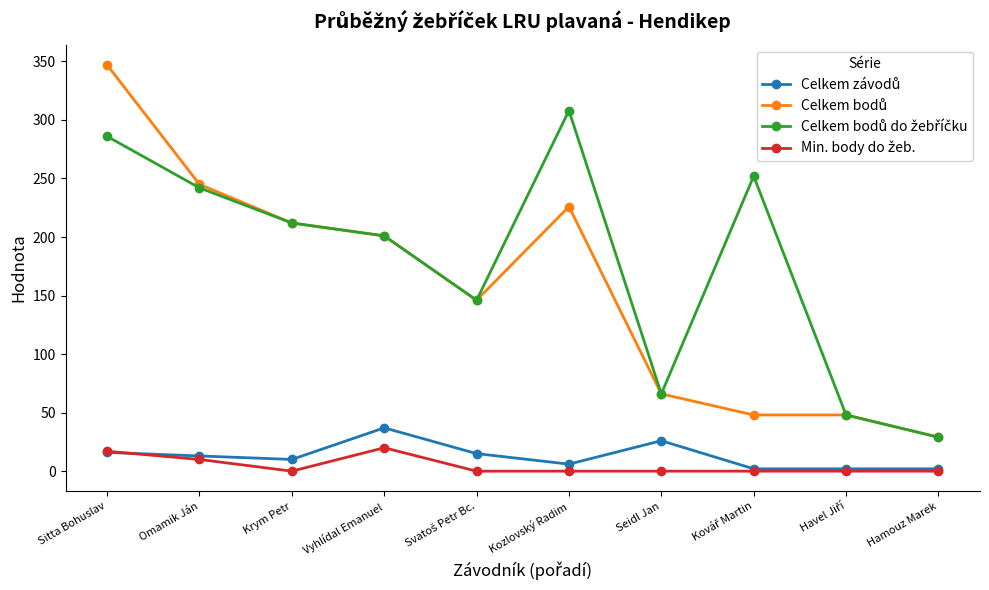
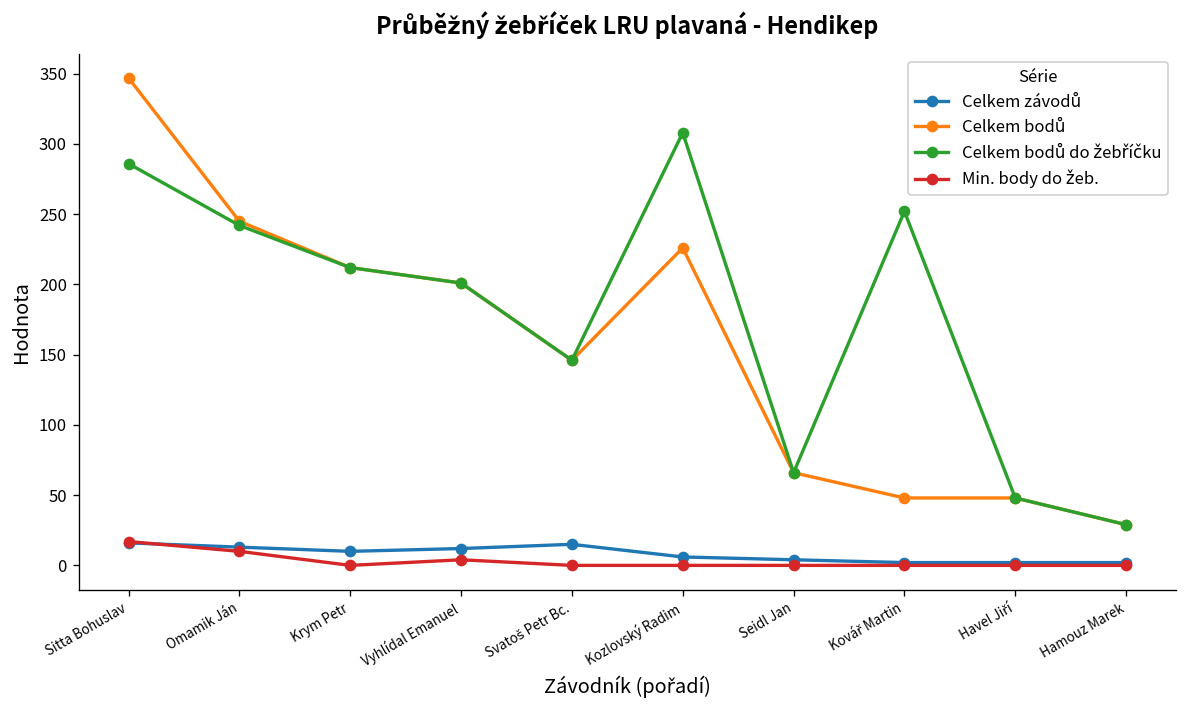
  {
    "Celkem závodů": {
      "Omamik Ján": 13,
      "Krym Petr": 10,
-     "Vyhlídal Emanuel": 37,
+     "Vyhlídal Emanuel": 12,
      "Svatoš Petr Bc.": 15,
      "Kozlovský Radim": 6,
-     "Seidl Jan": 26
+     "Seidl Jan": 4
    },
    "Celkem bodů": {
      "Sitta Bohuslav": 347,
      "Omamik Ján": 245,
      "Kozlovský Radim": 226,
      "Kovář Martin": 48
    },
    "Celkem bodů do žebříčku": {
      "Sitta Bohuslav": 286,
      "Omamik Ján": 242,
      "Kozlovský Radim": 308,
      "Kovář Martin": 252
    },
    "Min. body do žeb.": {
      "Omamik Ján": 10,
      "Krym Petr": 0,
-     "Vyhlídal Emanuel": 20,
+     "Vyhlídal Emanuel": 4,
      "Svatoš Petr Bc.": 0,
      "Kozlovský Radim": 0,
      "Seidl Jan": 0
    }
  }
